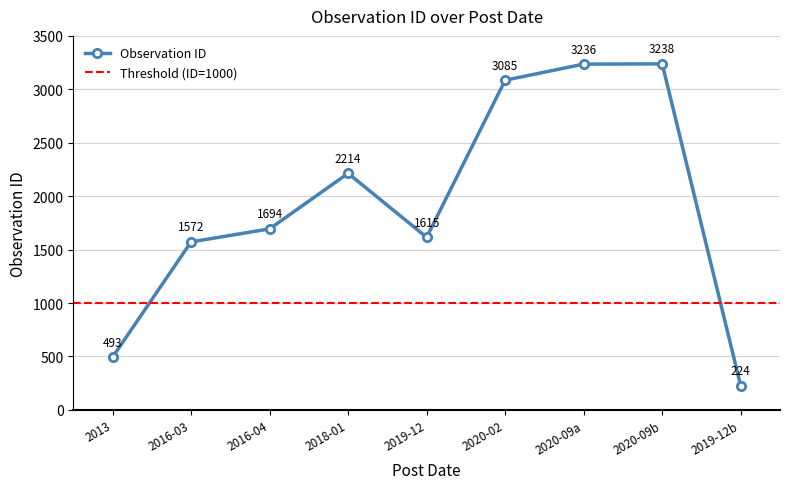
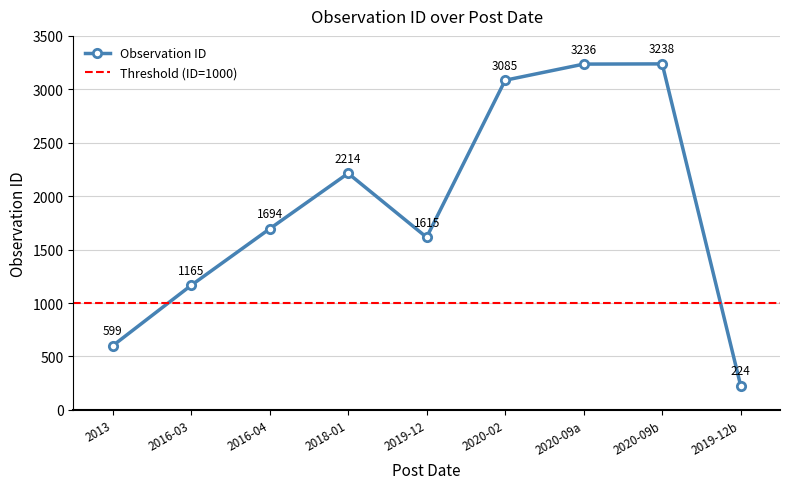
  {
-   "2013": 493,
-   "2016-03": 1572,
+   "2013": 599,
+   "2016-03": 1165,
    "2016-04": 1694,
    "2018-01": 2214,
    "2019-12": 1615,
    "2020-02": 3085,
    "2020-09a": 3236,
    "2020-09b": 3238,
    "2019-12b": 224
  }
